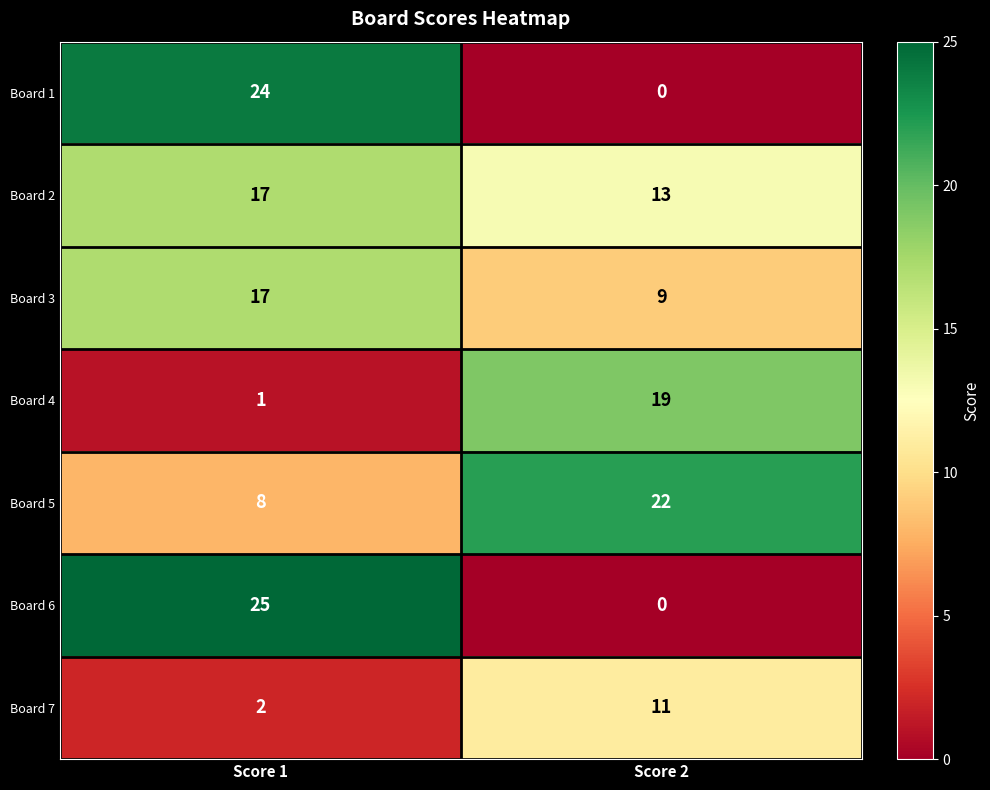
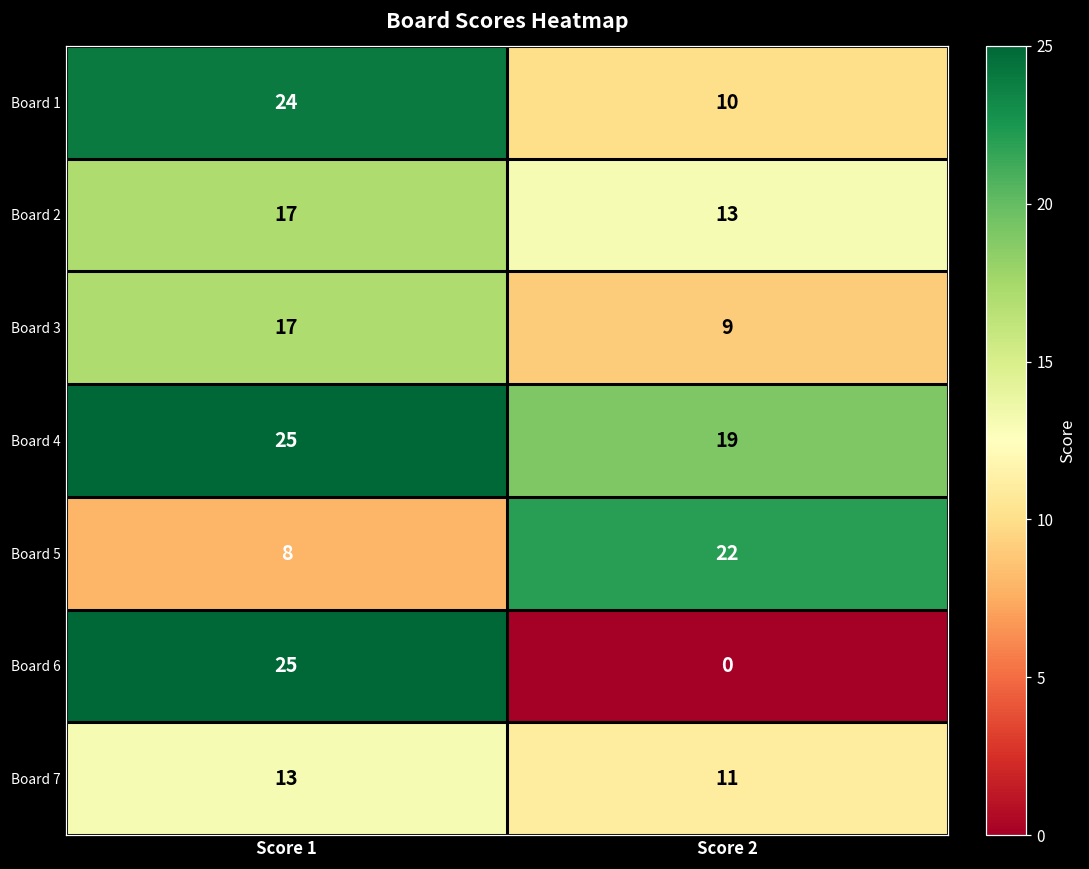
  {
    "Board 1": {
      "Score 1": 24,
-     "Score 2": 0
+     "Score 2": 10
    },
    "Board 2": {
      "Score 1": 17,
      "Score 2": 13
    },
    "Board 3": {
      "Score 1": 17,
      "Score 2": 9
    },
    "Board 4": {
-     "Score 1": 1,
+     "Score 1": 25,
      "Score 2": 19
    },
    "Board 5": {
      "Score 1": 8,
      "Score 2": 22
    },
    "Board 6": {
      "Score 1": 25,
      "Score 2": 0
    },
    "Board 7": {
-     "Score 1": 2,
+     "Score 1": 13,
      "Score 2": 11
    }
  }
